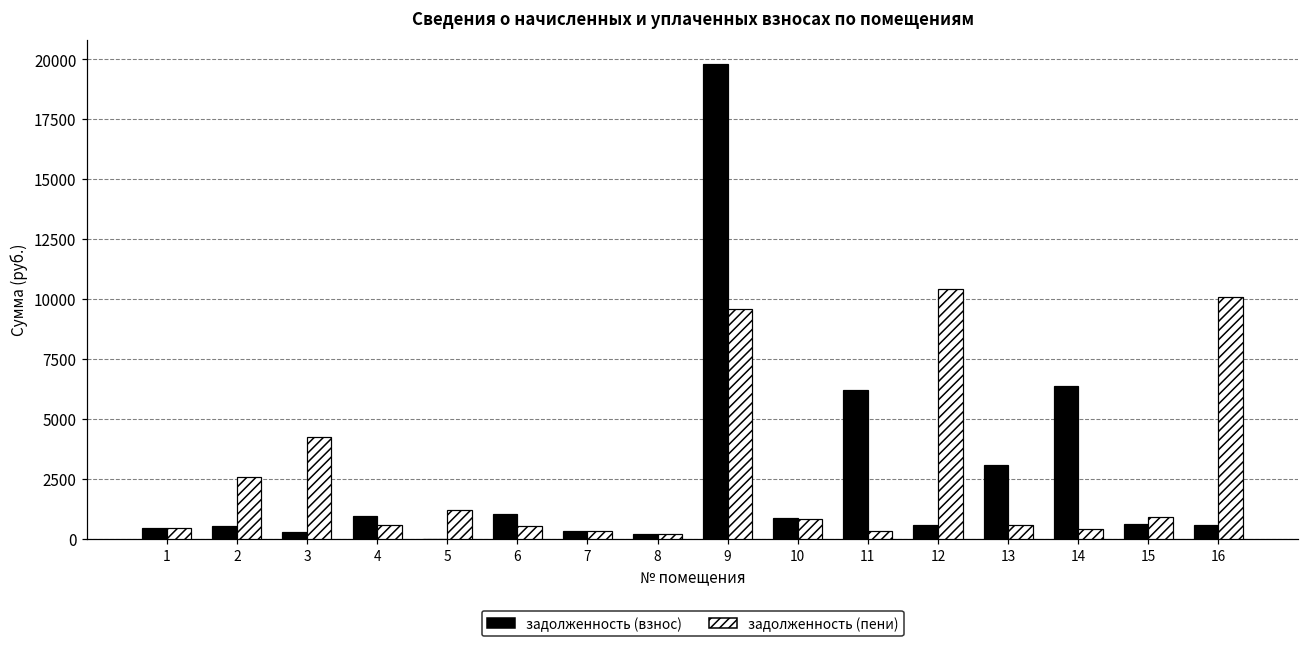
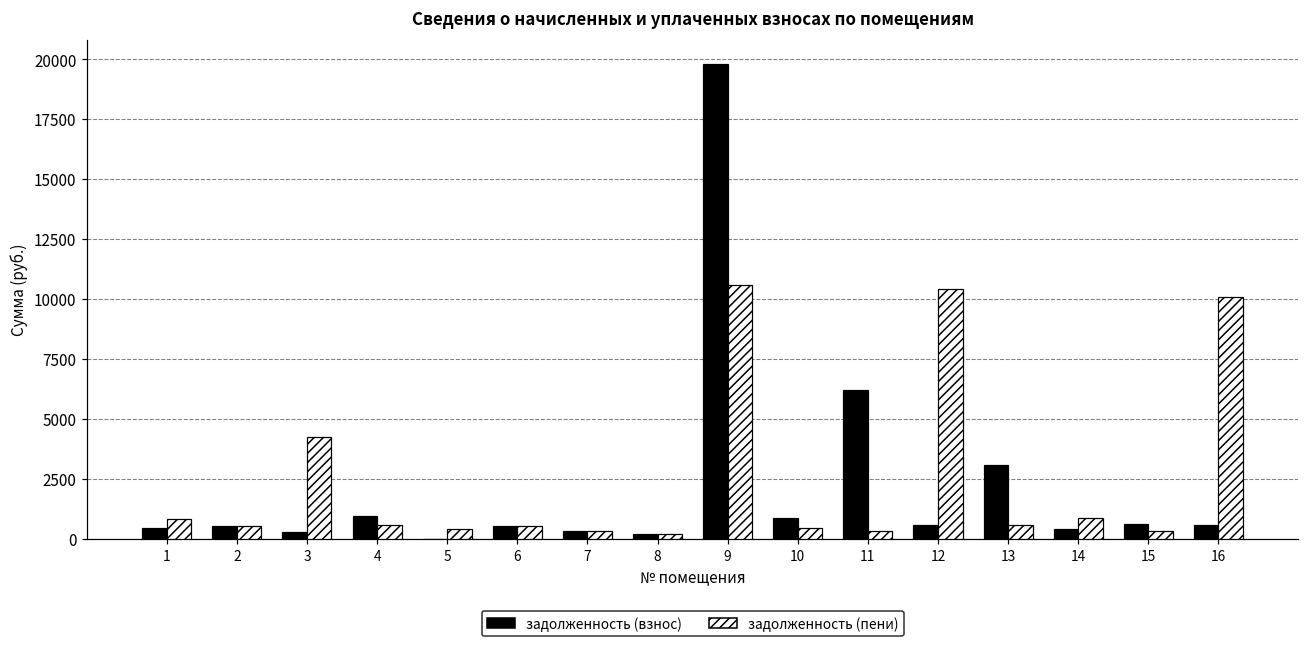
  {
    "задолженность (взнос)": {
      "1": 400,
      "2": 500,
      "3": 300,
      "4": 1000,
      "5": 0,
-     "6": 1000,
+     "6": 500,
      "7": 300,
      "8": 200,
      "9": 19800,
      "10": 900,
      "11": 6200,
      "12": 600,
      "13": 3100,
-     "14": 6400,
+     "14": 400,
      "15": 600,
      "16": 600
    },
    "задолженность (пени)": {
-     "1": 400,
-     "2": 2600,
+     "1": 800,
+     "2": 500,
      "3": 4200,
      "4": 600,
-     "5": 1200,
+     "5": 400,
      "6": 500,
      "7": 300,
      "8": 200,
-     "9": 9600,
-     "10": 800,
+     "9": 10600,
+     "10": 400,
      "11": 300,
      "12": 10400,
      "13": 600,
-     "14": 400,
-     "15": 900,
+     "14": 900,
+     "15": 300,
      "16": 10100
    }
  }
